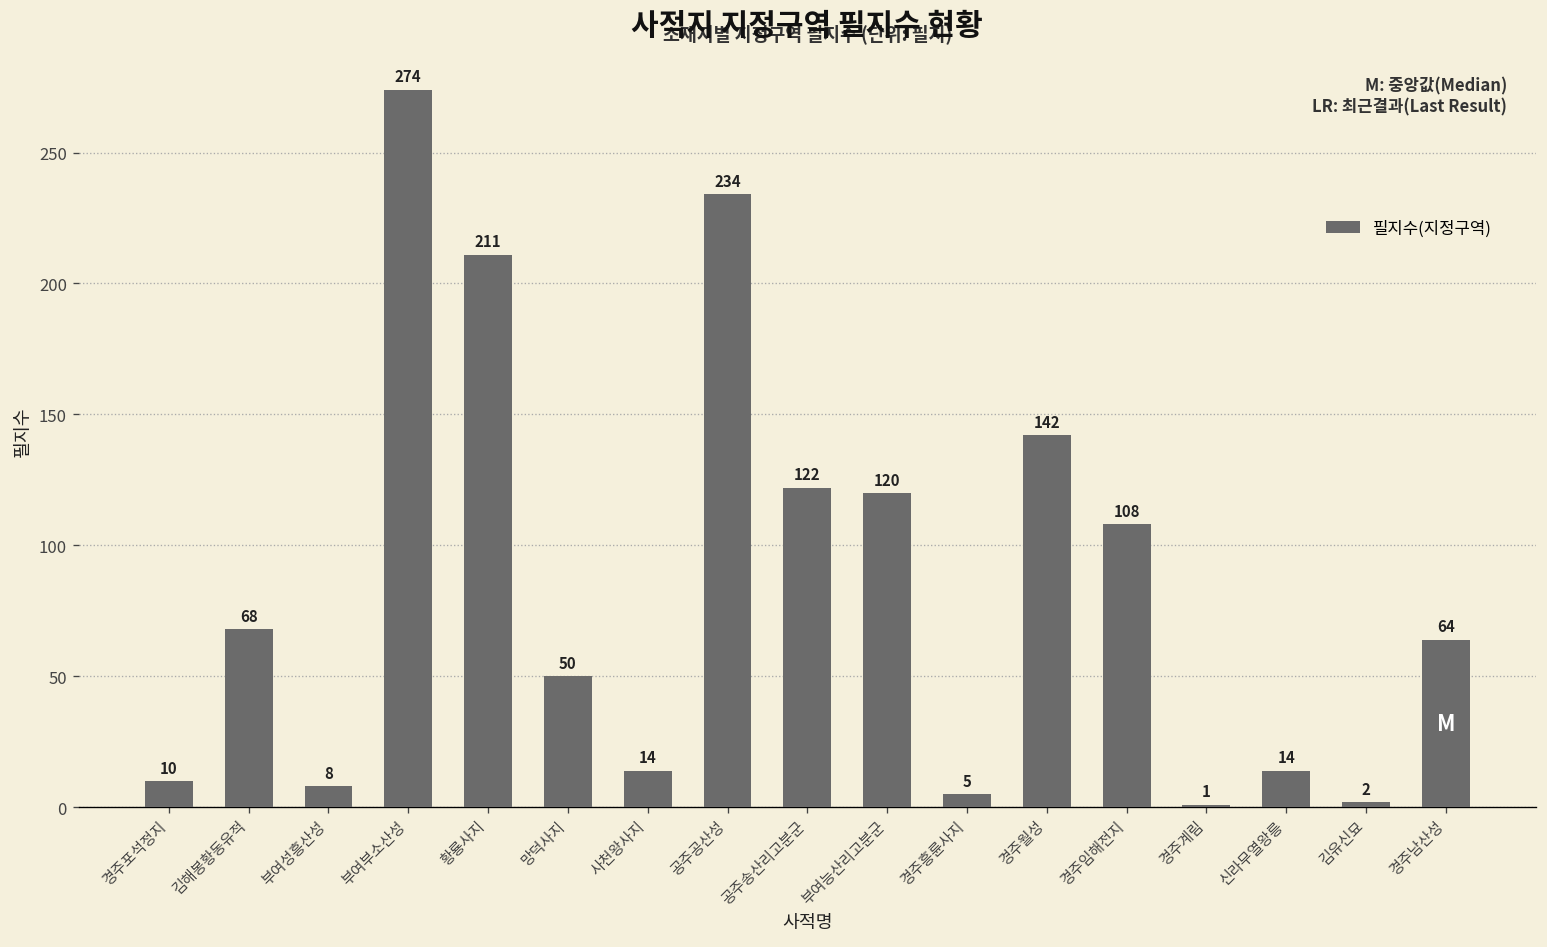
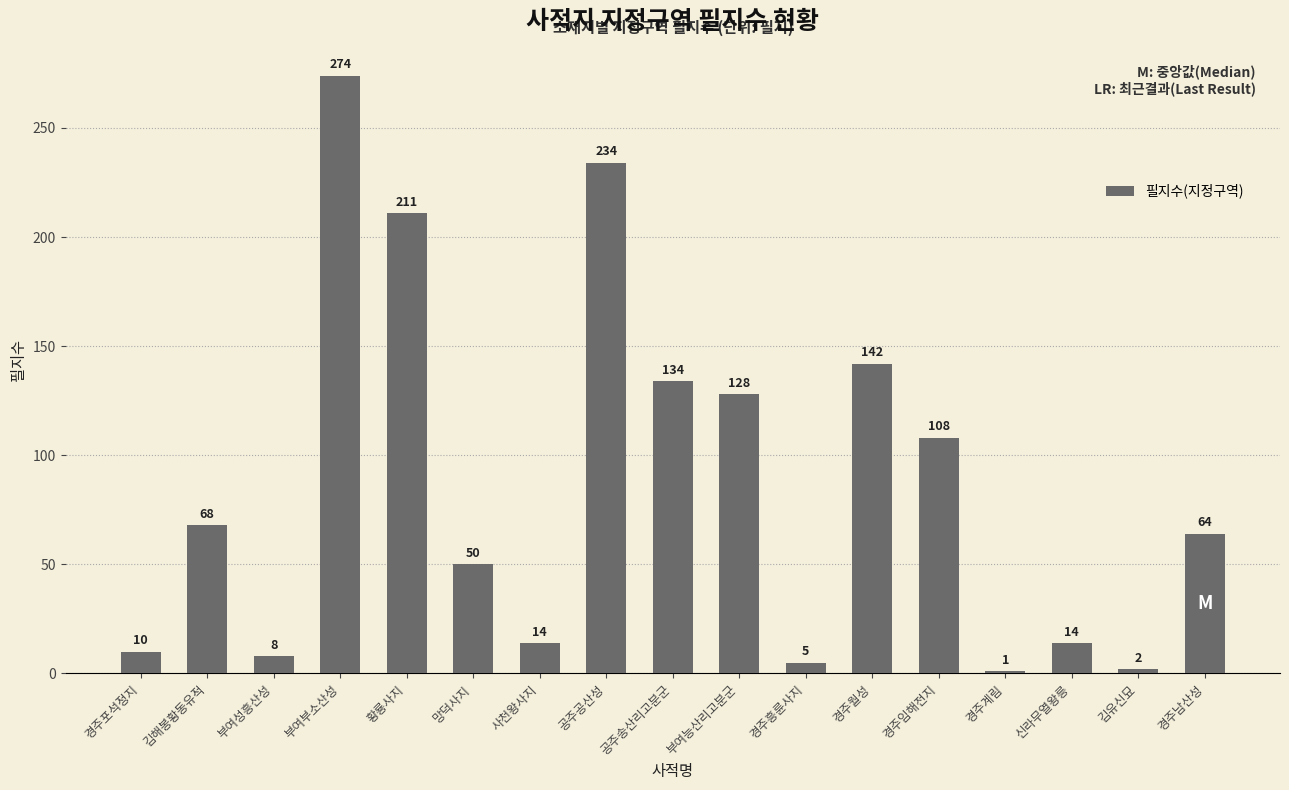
  {
    "경주포석정지": 10,
    "김해봉황동유적": 68,
    "부여성흥산성": 8,
    "부여부소산성": 274,
    "황룡사지": 211,
    "망덕사지": 50,
    "사천왕사지": 14,
    "공주공산성": 234,
-   "공주송산리고분군": 122,
-   "부여능산리고분군": 120,
+   "공주송산리고분군": 134,
+   "부여능산리고분군": 128,
    "경주흥륜사지": 5,
    "경주월성": 142,
    "경주임해전지": 108,
    "경주계림": 1,
    "신라무열왕릉": 14,
    "김유신묘": 2,
    "경주남산성": 64
  }
